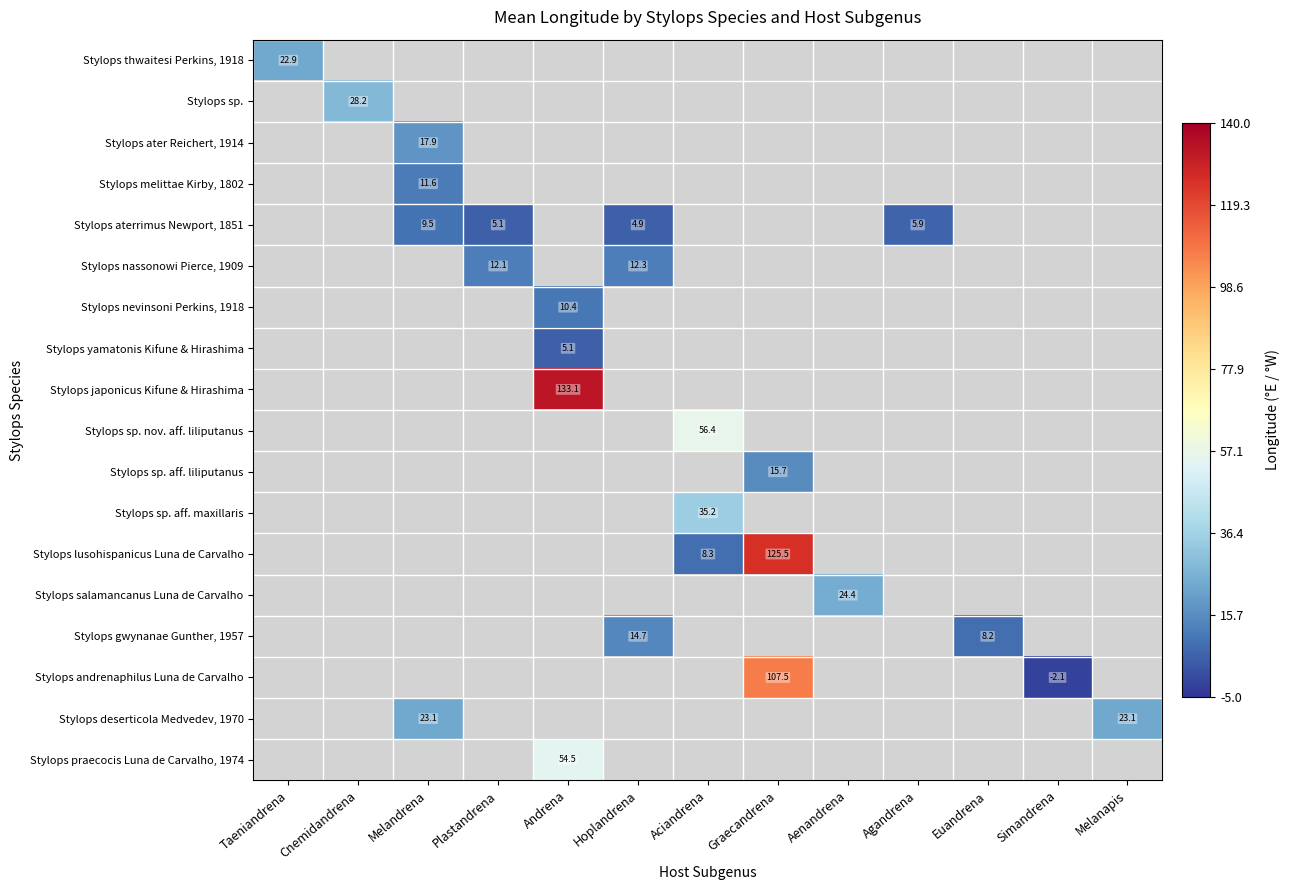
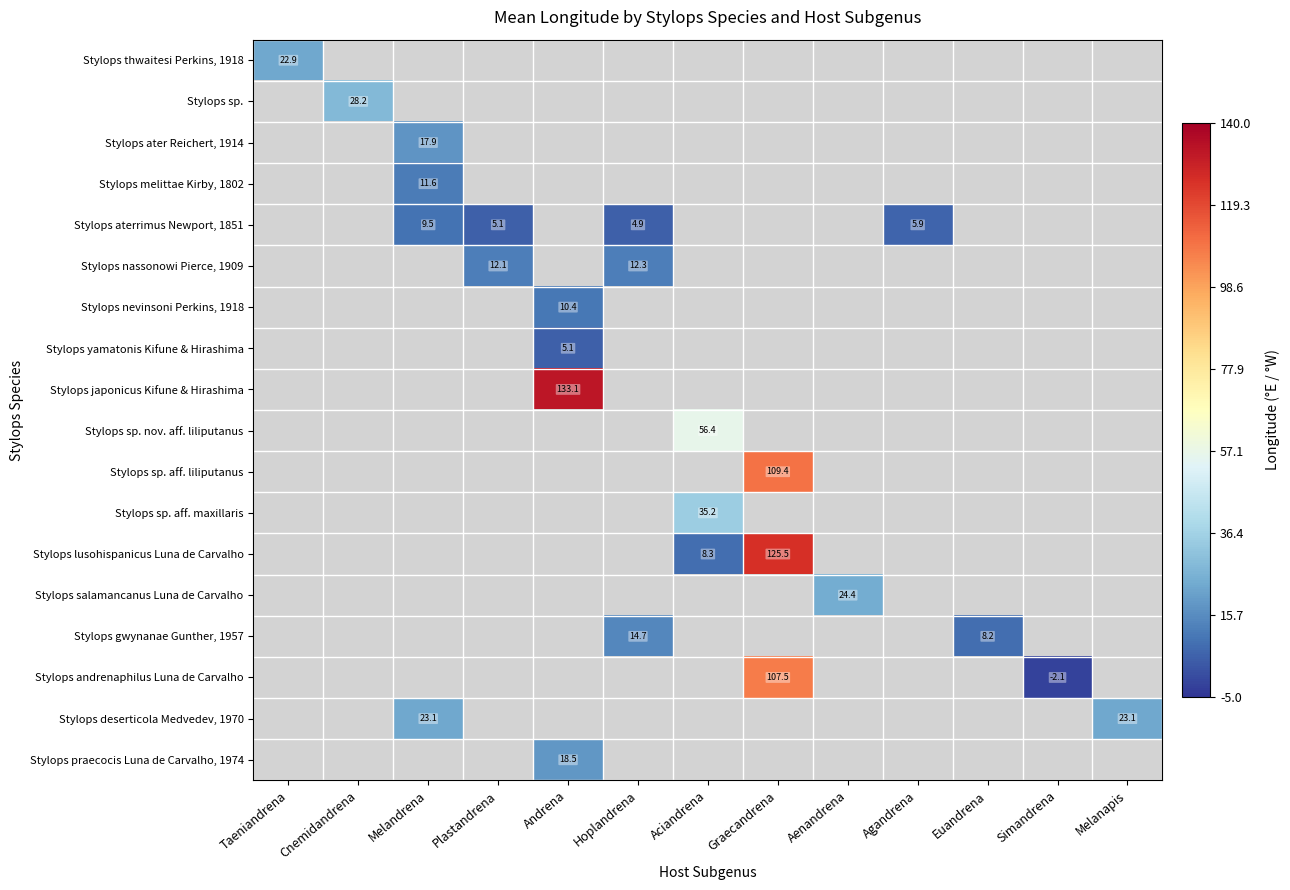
  {
    "Stylops sp. aff. liliputanus": {
-     "Graecandrena": 15.7
+     "Graecandrena": 109.4
    },
    "Stylops praecocis Luna de Carvalho, 1974": {
-     "Andrena": 54.5
+     "Andrena": 18.5
    }
  }
